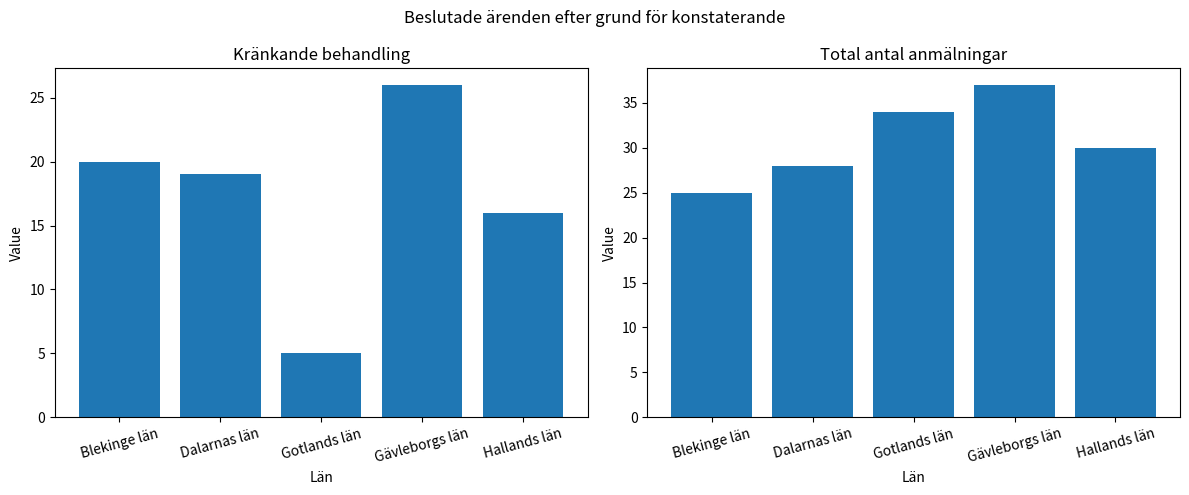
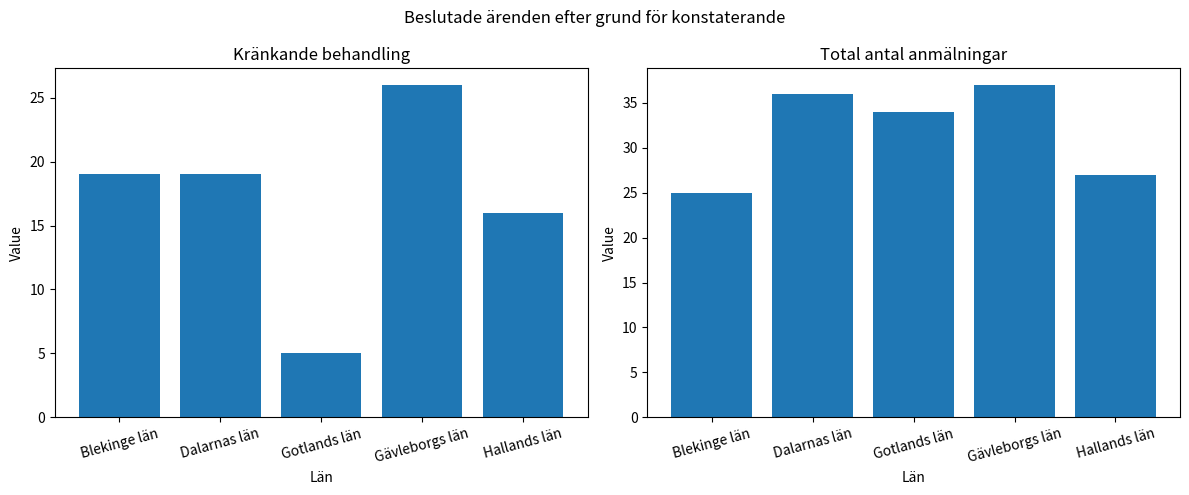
  {
    "Kränkande behandling": {
-     "Blekinge län": 20,
+     "Blekinge län": 19,
      "Dalarnas län": 19,
      "Gotlands län": 5,
      "Gävleborgs län": 26,
      "Hallands län": 16
    },
    "Total antal anmälningar": {
      "Blekinge län": 25,
-     "Dalarnas län": 28,
+     "Dalarnas län": 36,
      "Gotlands län": 34,
      "Gävleborgs län": 37,
-     "Hallands län": 30
+     "Hallands län": 27
    }
  }
